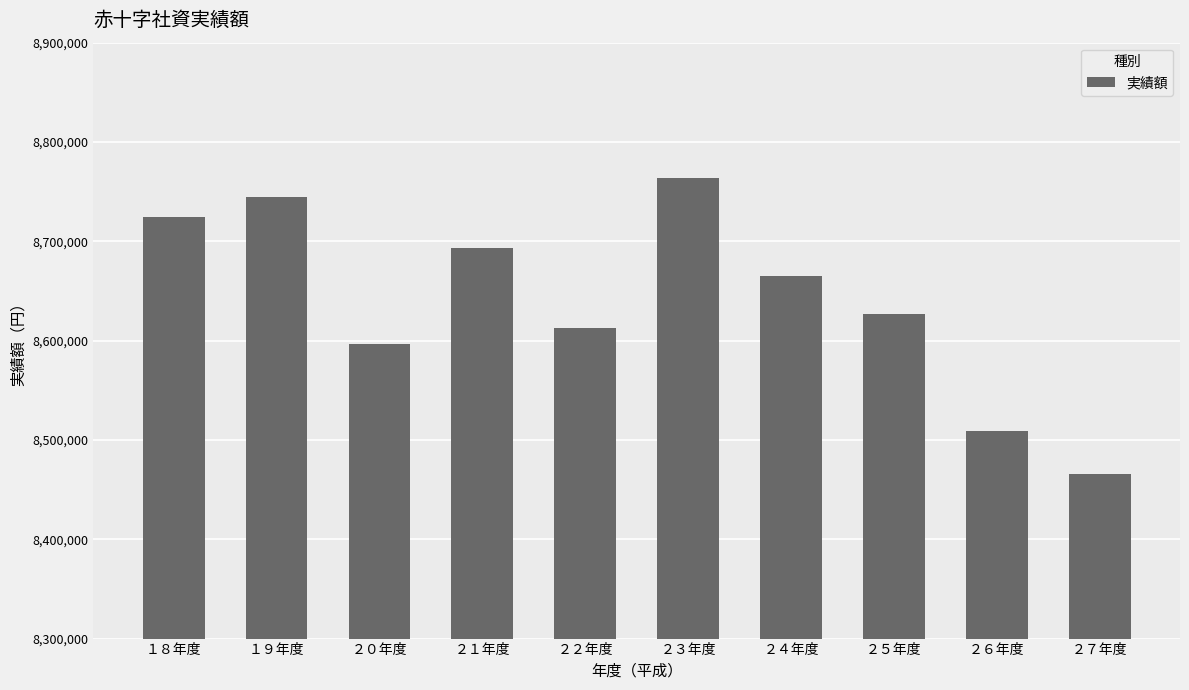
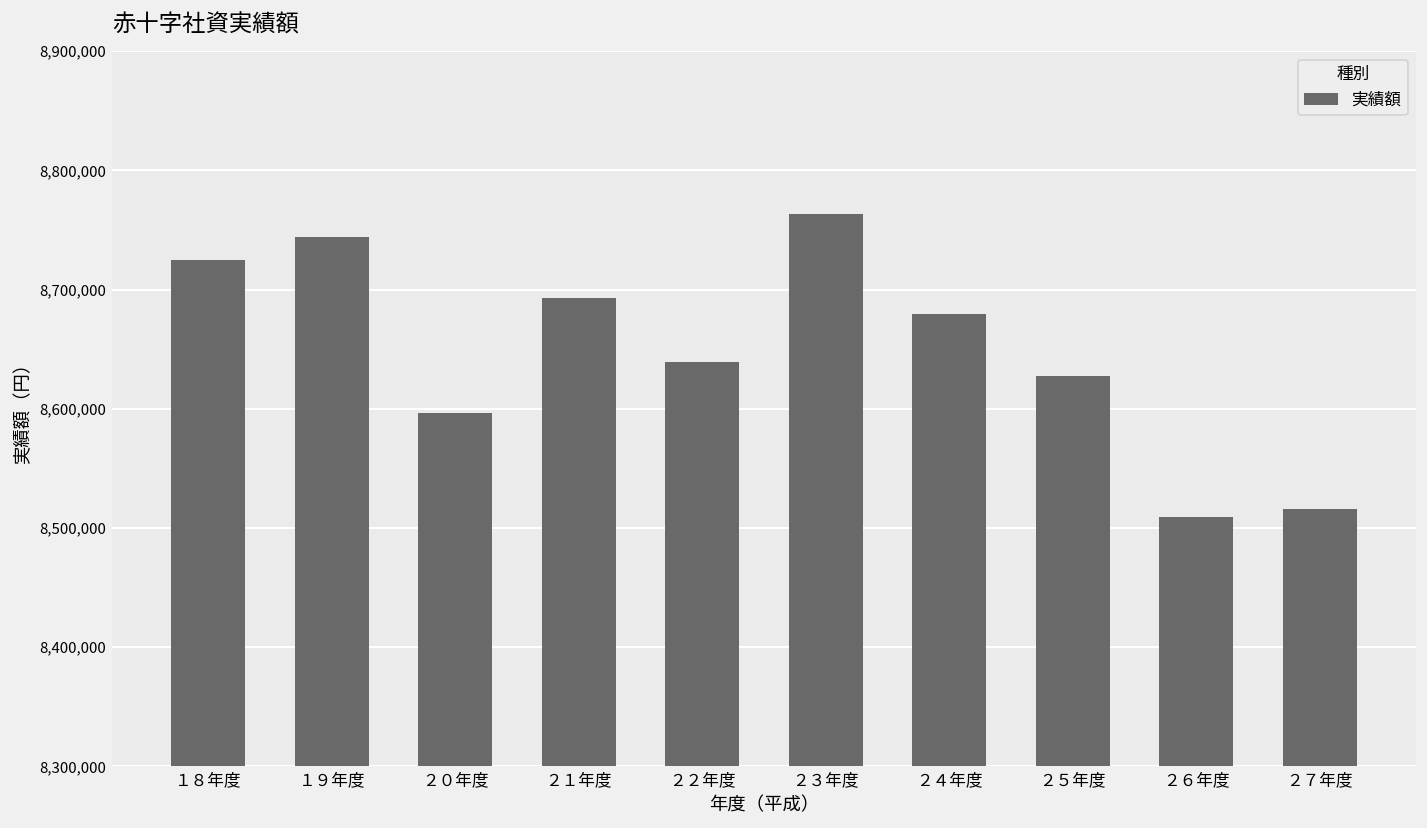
  {
    "１８年度": "8,720,000",
    "１９年度": "8,740,000",
    "２０年度": "8,600,000",
    "２１年度": "8,690,000",
-   "２２年度": "8,610,000",
+   "２２年度": "8,640,000",
    "２３年度": "8,760,000",
-   "２４年度": "8,660,000",
+   "２４年度": "8,680,000",
    "２５年度": "8,630,000",
    "２６年度": "8,510,000",
-   "２７年度": "8,470,000"
+   "２７年度": "8,520,000"
  }
